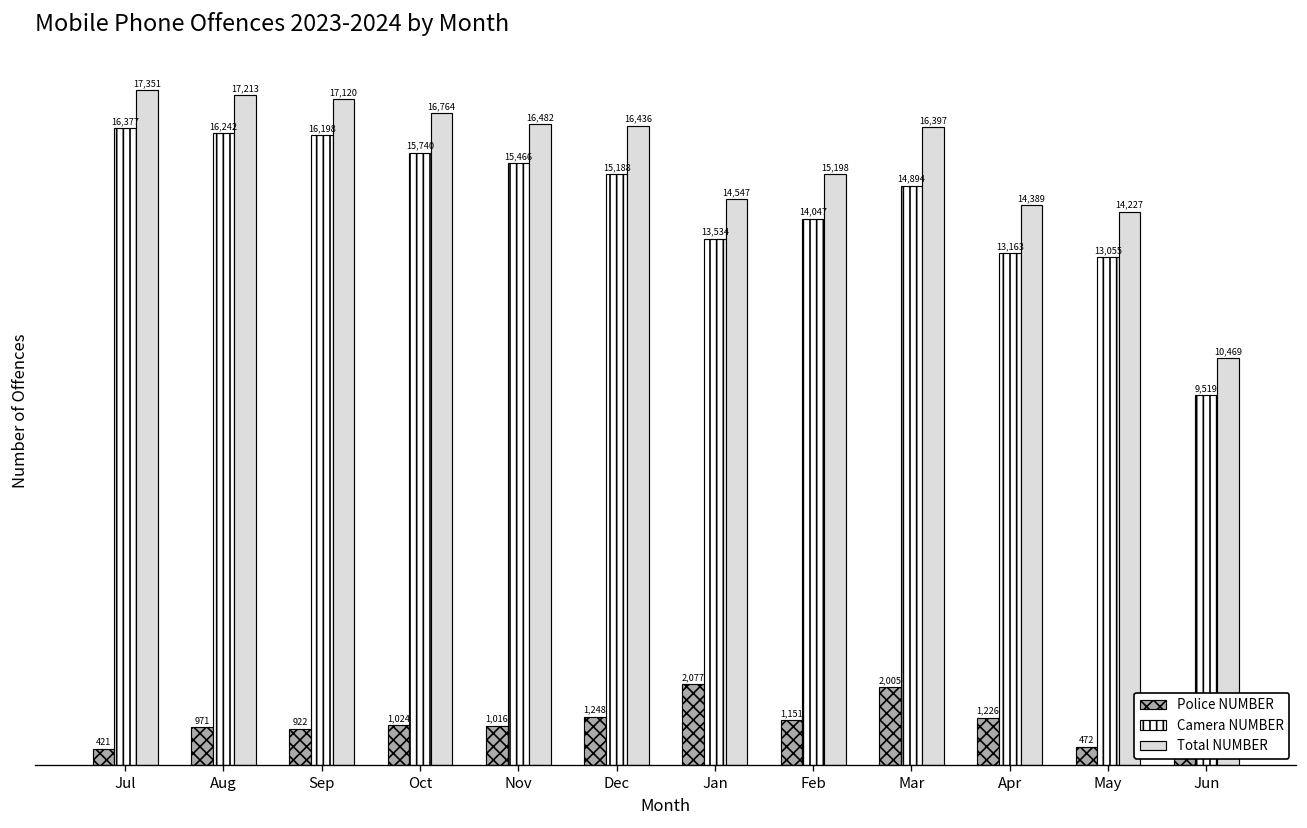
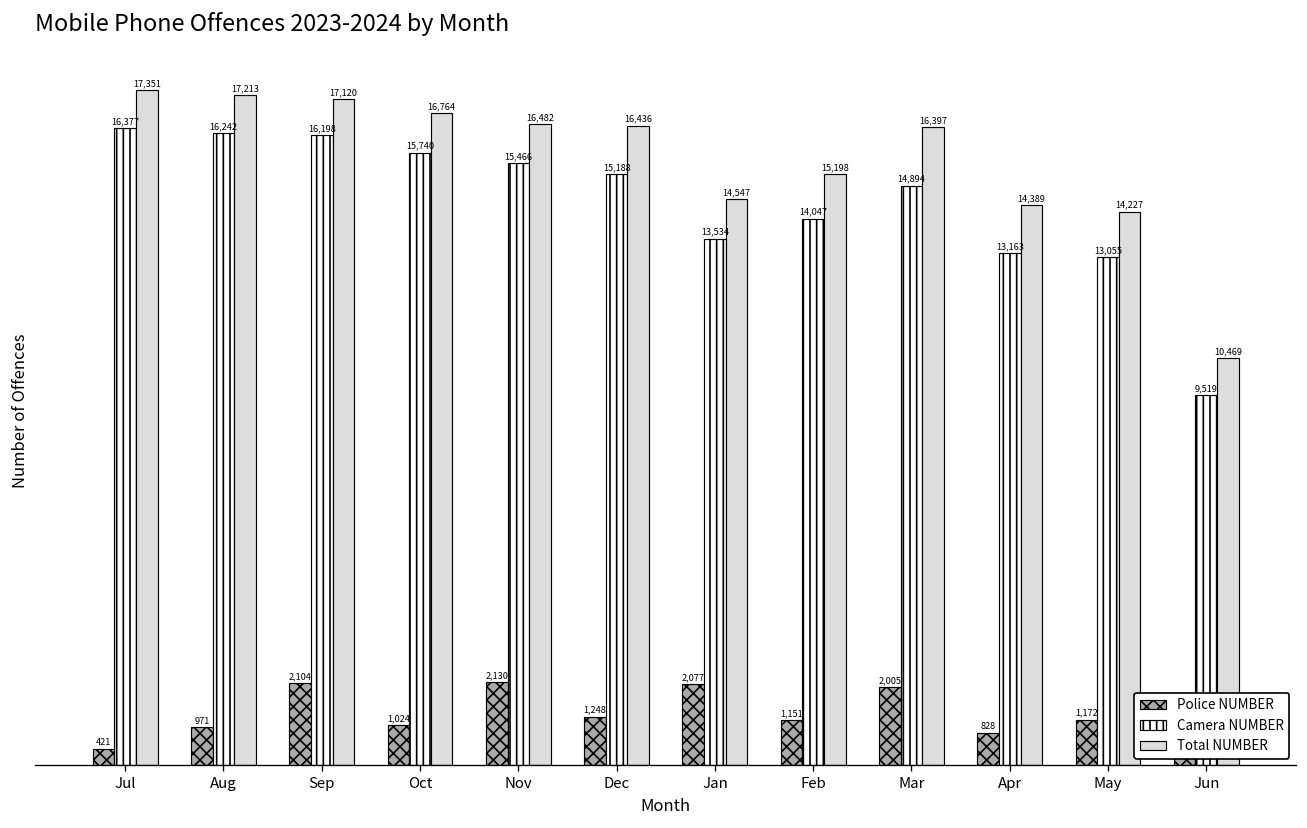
  {
    "Police NUMBER": {
      "Jul": "421",
      "Aug": "971",
-     "Sep": "922",
+     "Sep": "2,104",
      "Oct": "1,024",
-     "Nov": "1,016",
+     "Nov": "2,130",
      "Dec": "1,248",
      "Jan": "2,077",
      "Feb": "1,151",
      "Mar": "2,005",
-     "Apr": "1,226",
-     "May": "472"
+     "Apr": "828",
+     "May": "1,172"
    }
  }
